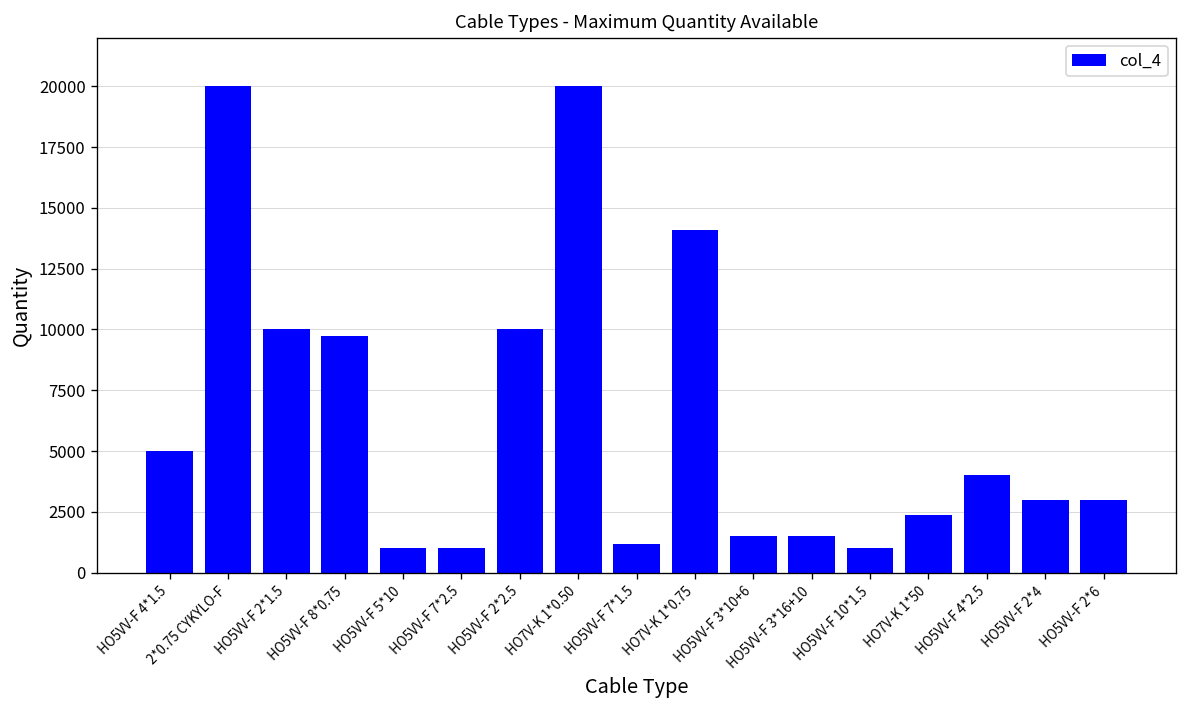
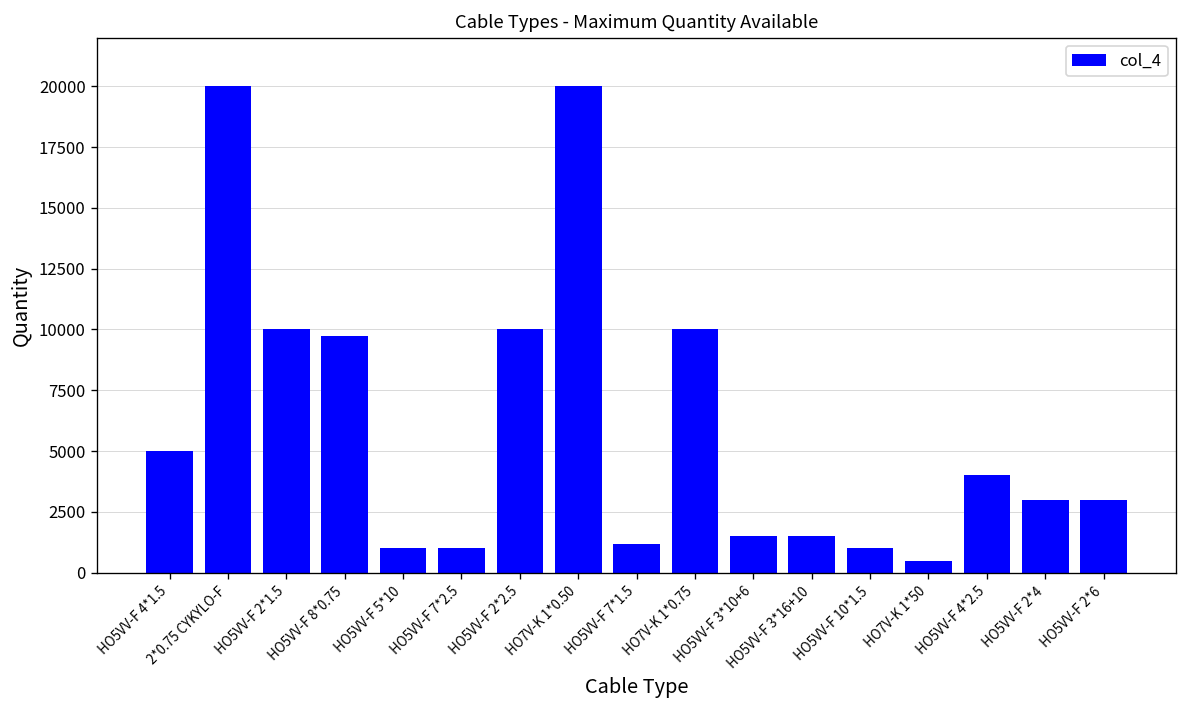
  {
    "HO5VV-F 4*1.5": 5000,
    "2*0.75 CYKYLO-F": 20000,
    "HO5VV-F 2*1.5": 10000,
    "HO5VV-F 8*0.75": 9700,
    "HO5VV-F 5*10": 1000,
    "HO5VV-F 7*2.5": 1000,
    "HO5VV-F 2*2.5": 10000,
    "HO7V-K 1*0.50": 20000,
    "HO5VV-F 7*1.5": 1200,
-   "HO7V-K 1*0.75": 14100,
+   "HO7V-K 1*0.75": 10000,
    "HO5VV-F 3*10+6": 1500,
    "HO5VV-F 3*16+10": 1500,
    "HO5VV-F 10*1.5": 1000,
-   "HO7V-K 1*50": 2400,
+   "HO7V-K 1*50": 500,
    "HO5VV-F 4*2.5": 4000,
    "HO5VV-F 2*4": 3000,
    "HO5VV-F 2*6": 3000
  }
